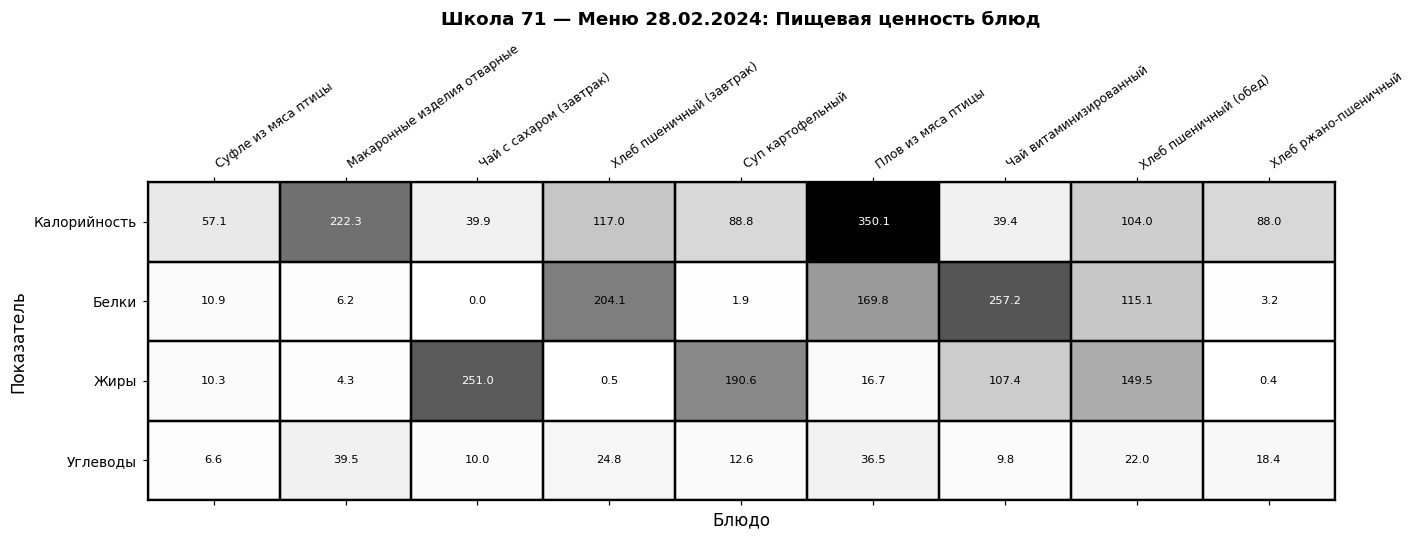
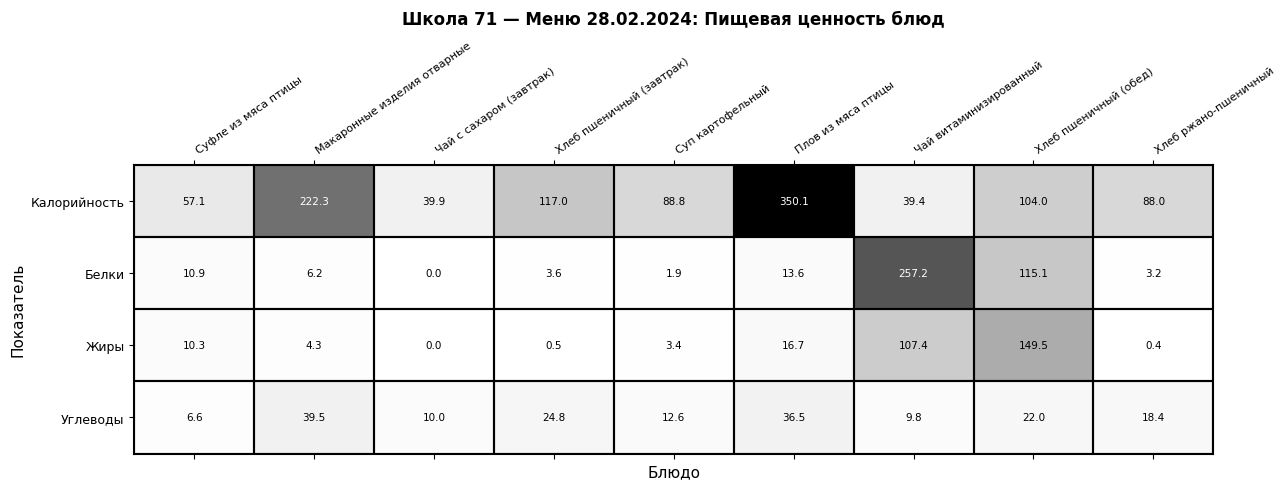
  {
    "Калорийность": {
      "Суфле из мяса птицы": 57.1,
      "Макаронные изделия отварные": 222.3,
      "Чай с сахаром (завтрак)": 39.9,
      "Хлеб пшеничный (завтрак)": 117.0,
      "Суп картофельный": 88.8,
      "Плов из мяса птицы": 350.1,
      "Чай витаминизированный": 39.4,
      "Хлеб пшеничный (обед)": 104.0,
      "Хлеб ржано-пшеничный": 88.0
    },
    "Белки": {
      "Суфле из мяса птицы": 10.9,
      "Макаронные изделия отварные": 6.2,
      "Чай с сахаром (завтрак)": 0.0,
-     "Хлеб пшеничный (завтрак)": 204.1,
+     "Хлеб пшеничный (завтрак)": 3.6,
      "Суп картофельный": 1.9,
-     "Плов из мяса птицы": 169.8,
+     "Плов из мяса птицы": 13.6,
      "Чай витаминизированный": 257.2,
      "Хлеб пшеничный (обед)": 115.1,
      "Хлеб ржано-пшеничный": 3.2
    },
    "Жиры": {
      "Суфле из мяса птицы": 10.3,
      "Макаронные изделия отварные": 4.3,
-     "Чай с сахаром (завтрак)": 251.0,
+     "Чай с сахаром (завтрак)": 0.0,
      "Хлеб пшеничный (завтрак)": 0.5,
-     "Суп картофельный": 190.6,
+     "Суп картофельный": 3.4,
      "Плов из мяса птицы": 16.7,
      "Чай витаминизированный": 107.4,
      "Хлеб пшеничный (обед)": 149.5,
      "Хлеб ржано-пшеничный": 0.4
    },
    "Углеводы": {
      "Суфле из мяса птицы": 6.6,
      "Макаронные изделия отварные": 39.5,
      "Чай с сахаром (завтрак)": 10.0,
      "Хлеб пшеничный (завтрак)": 24.8,
      "Суп картофельный": 12.6,
      "Плов из мяса птицы": 36.5,
      "Чай витаминизированный": 9.8,
      "Хлеб пшеничный (обед)": 22.0,
      "Хлеб ржано-пшеничный": 18.4
    }
  }
